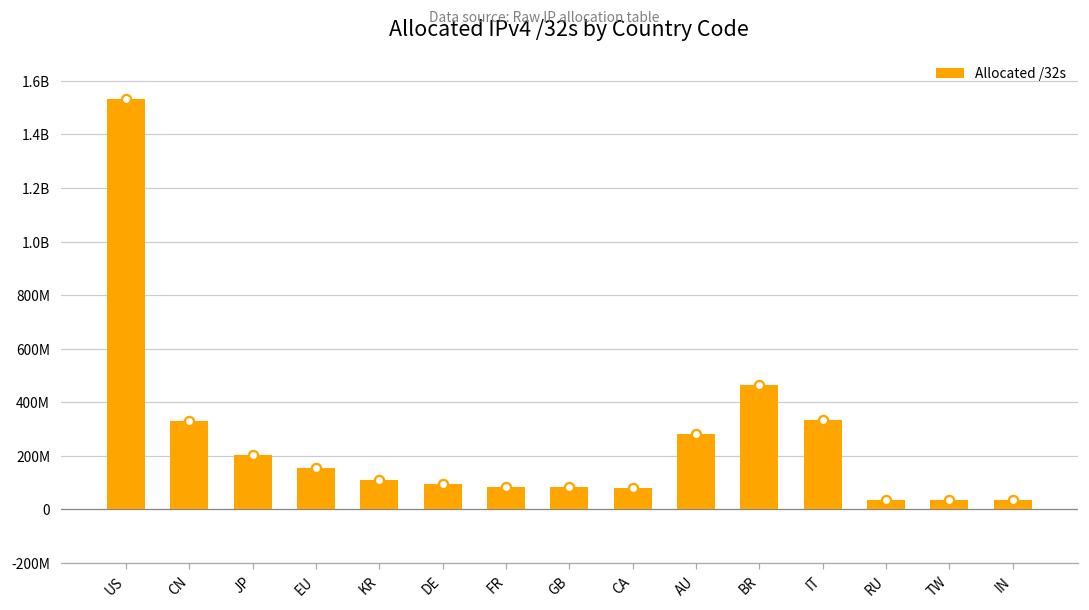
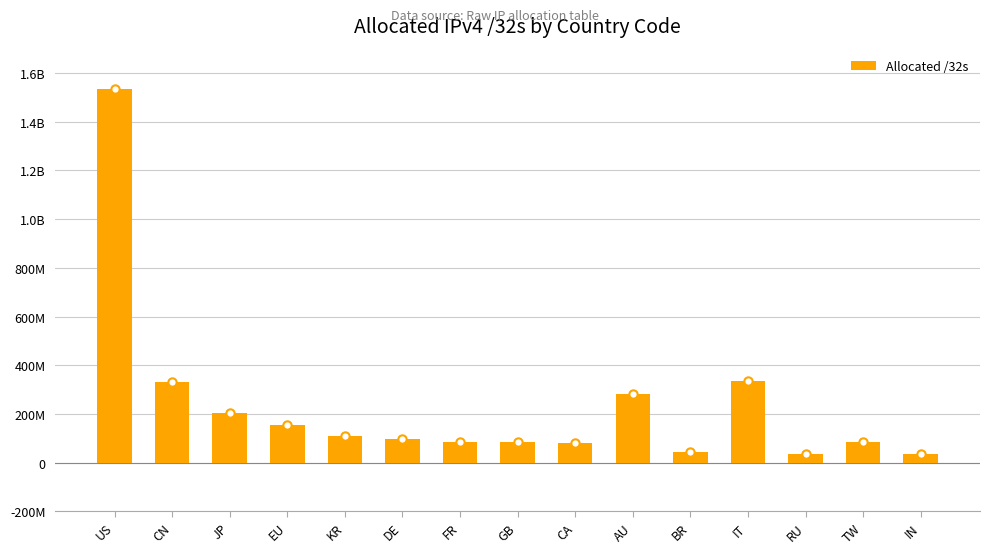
  {
    "Allocated /32s": {
      "US": 1530000000,
      "CN": 330000000,
      "JP": 200000000,
      "EU": 150000000,
      "KR": 110000000,
      "DE": 100000000,
      "FR": 80000000,
      "GB": 80000000,
      "CA": 80000000,
      "AU": 280000000,
-     "BR": 460000000,
+     "BR": 40000000,
      "IT": 330000000,
      "RU": 40000000,
-     "TW": 40000000,
+     "TW": 90000000,
      "IN": 30000000
    }
  }
